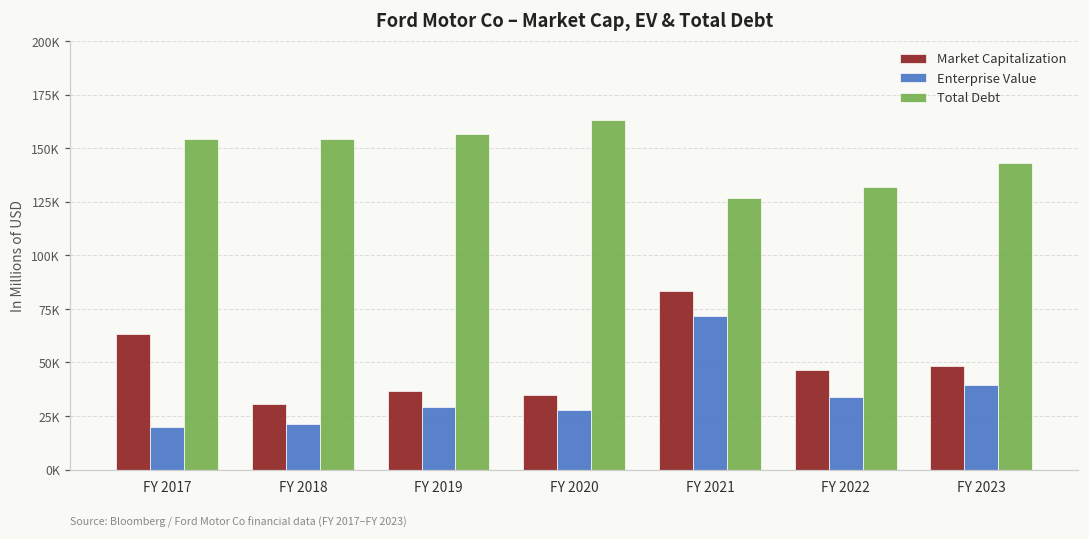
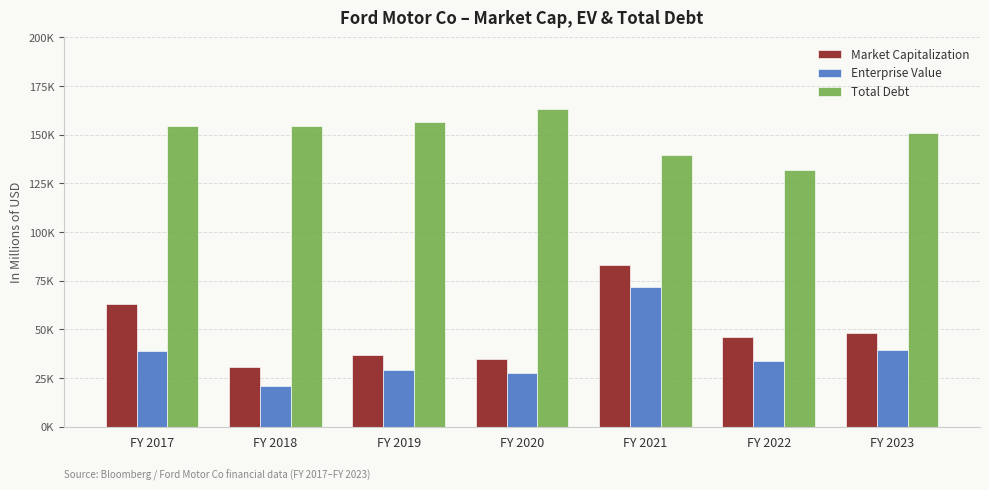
  {
    "Market Capitalization": {
      "FY 2017": 63000,
      "FY 2018": 30000,
      "FY 2019": 37000,
      "FY 2020": 35000,
      "FY 2021": 83000,
      "FY 2022": 46000,
      "FY 2023": 48000
    },
    "Enterprise Value": {
-     "FY 2017": 20000,
+     "FY 2017": 39000,
      "FY 2018": 21000,
      "FY 2019": 29000,
      "FY 2020": 28000,
      "FY 2021": 72000,
      "FY 2022": 34000,
      "FY 2023": 40000
    },
    "Total Debt": {
      "FY 2017": 154000,
      "FY 2018": 154000,
      "FY 2019": 157000,
      "FY 2020": 163000,
-     "FY 2021": 127000,
+     "FY 2021": 139000,
      "FY 2022": 132000,
-     "FY 2023": 143000
+     "FY 2023": 151000
    }
  }
